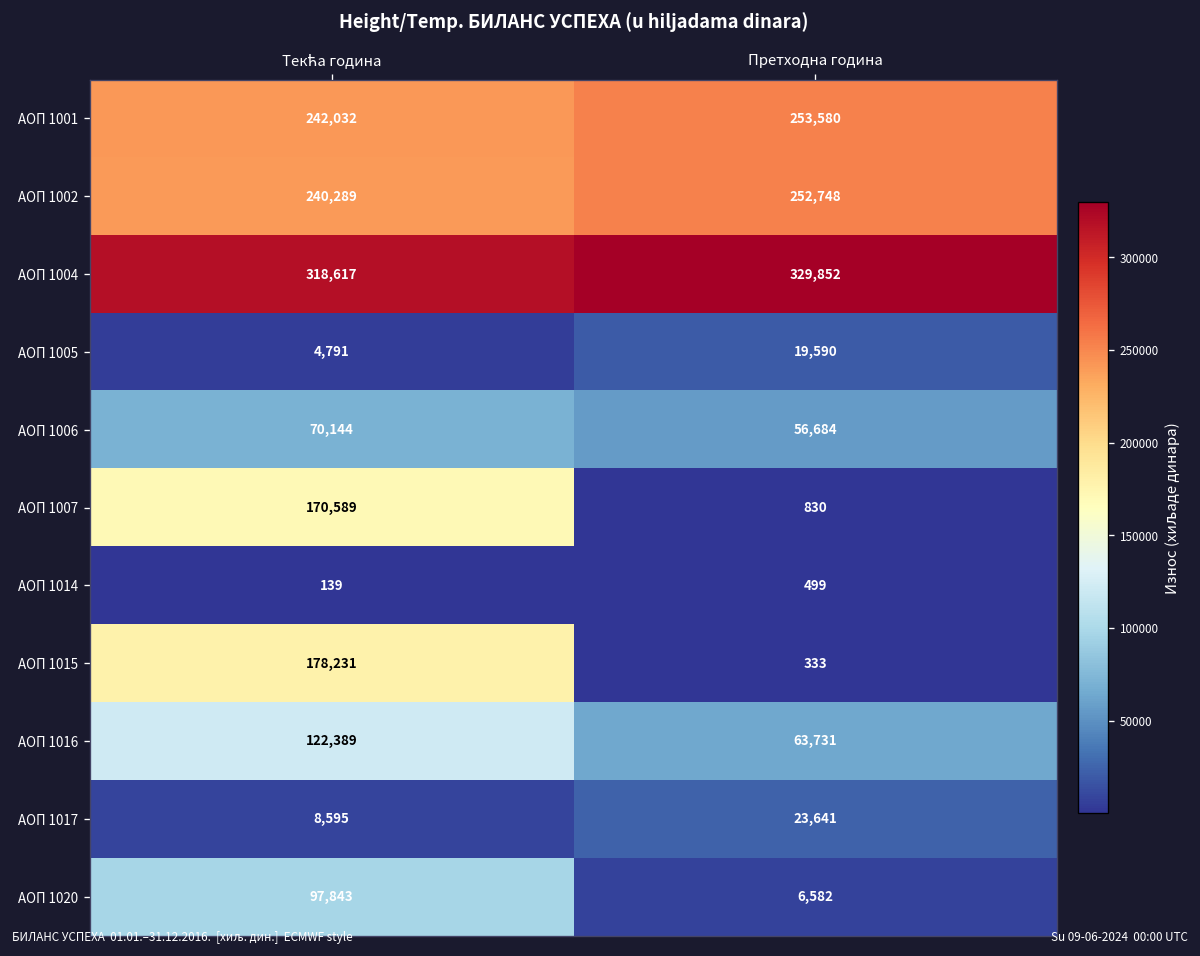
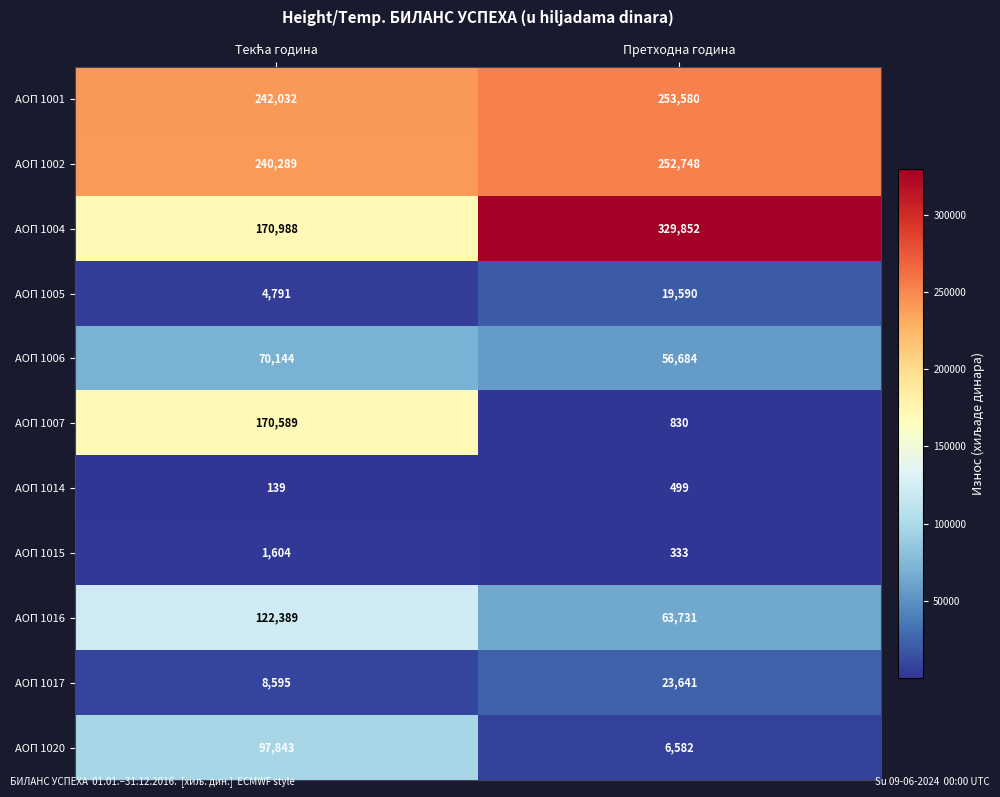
  {
    "АОП 1001": {
      "Текћа година": "242,032",
      "Претходна година": "253,580"
    },
    "АОП 1002": {
      "Текћа година": "240,289",
      "Претходна година": "252,748"
    },
    "АОП 1004": {
-     "Текћа година": "318,617",
+     "Текћа година": "170,988",
      "Претходна година": "329,852"
    },
    "АОП 1005": {
      "Текћа година": "4,791",
      "Претходна година": "19,590"
    },
    "АОП 1006": {
      "Текћа година": "70,144",
      "Претходна година": "56,684"
    },
    "АОП 1007": {
      "Текћа година": "170,589",
      "Претходна година": "830"
    },
    "АОП 1014": {
      "Текћа година": "139",
      "Претходна година": "499"
    },
    "АОП 1015": {
-     "Текћа година": "178,231",
+     "Текћа година": "1,604",
      "Претходна година": "333"
    },
    "АОП 1016": {
      "Текћа година": "122,389",
      "Претходна година": "63,731"
    },
    "АОП 1017": {
      "Текћа година": "8,595",
      "Претходна година": "23,641"
    },
    "АОП 1020": {
      "Текћа година": "97,843",
      "Претходна година": "6,582"
    }
  }
